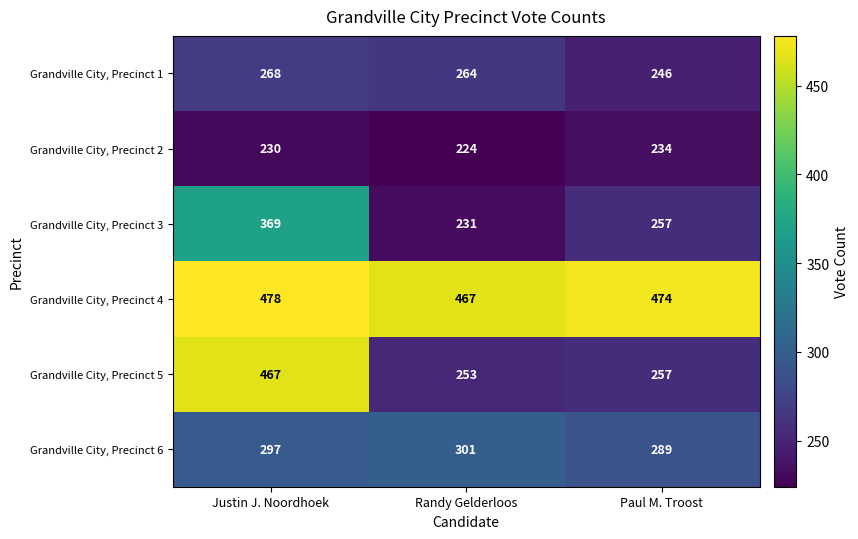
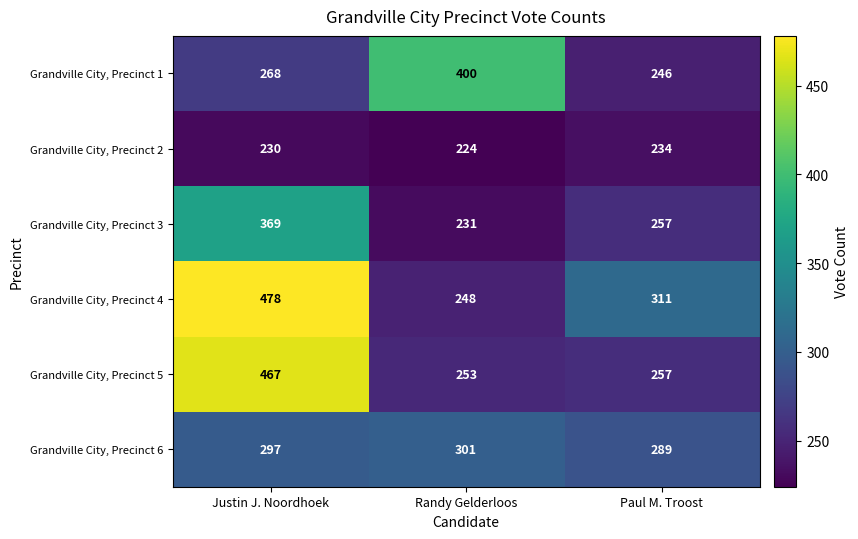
  {
    "Grandville City, Precinct 1": {
      "Justin J. Noordhoek": 268,
-     "Randy Gelderloos": 264,
+     "Randy Gelderloos": 400,
      "Paul M. Troost": 246
    },
    "Grandville City, Precinct 2": {
      "Justin J. Noordhoek": 230,
      "Randy Gelderloos": 224,
      "Paul M. Troost": 234
    },
    "Grandville City, Precinct 3": {
      "Justin J. Noordhoek": 369,
      "Randy Gelderloos": 231,
      "Paul M. Troost": 257
    },
    "Grandville City, Precinct 4": {
      "Justin J. Noordhoek": 478,
-     "Randy Gelderloos": 467,
-     "Paul M. Troost": 474
+     "Randy Gelderloos": 248,
+     "Paul M. Troost": 311
    },
    "Grandville City, Precinct 5": {
      "Justin J. Noordhoek": 467,
      "Randy Gelderloos": 253,
      "Paul M. Troost": 257
    },
    "Grandville City, Precinct 6": {
      "Justin J. Noordhoek": 297,
      "Randy Gelderloos": 301,
      "Paul M. Troost": 289
    }
  }
